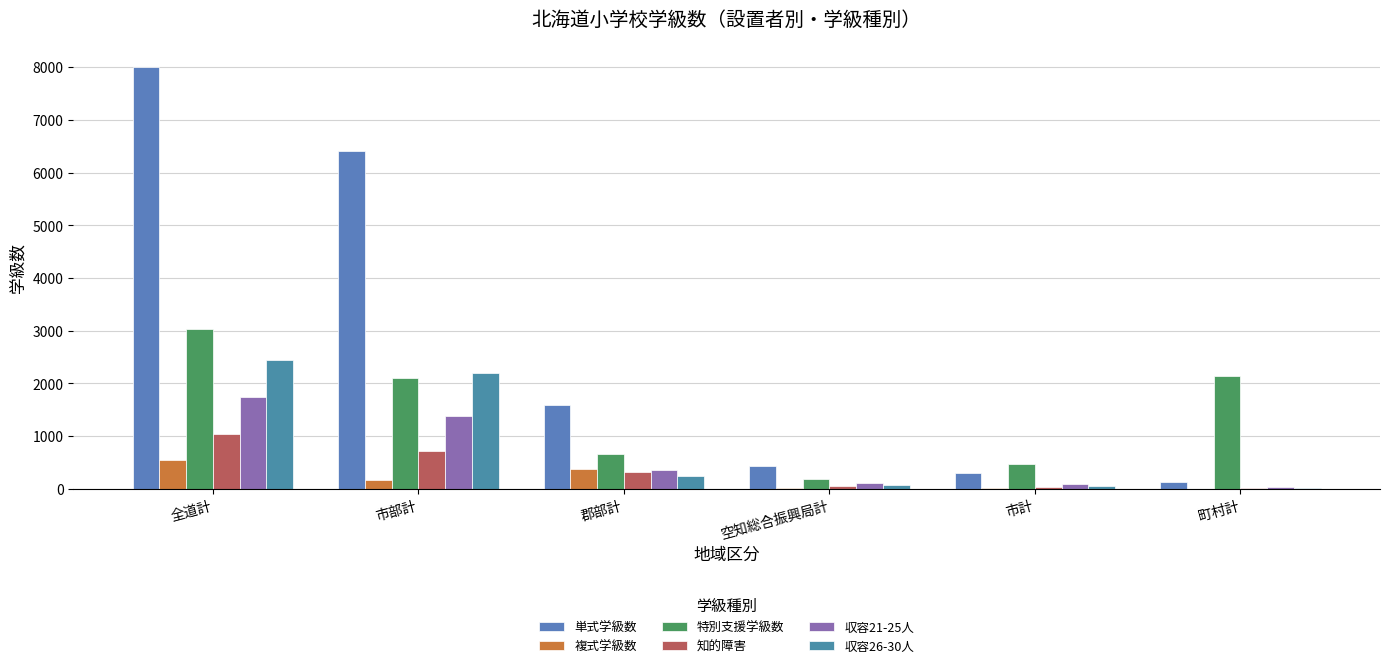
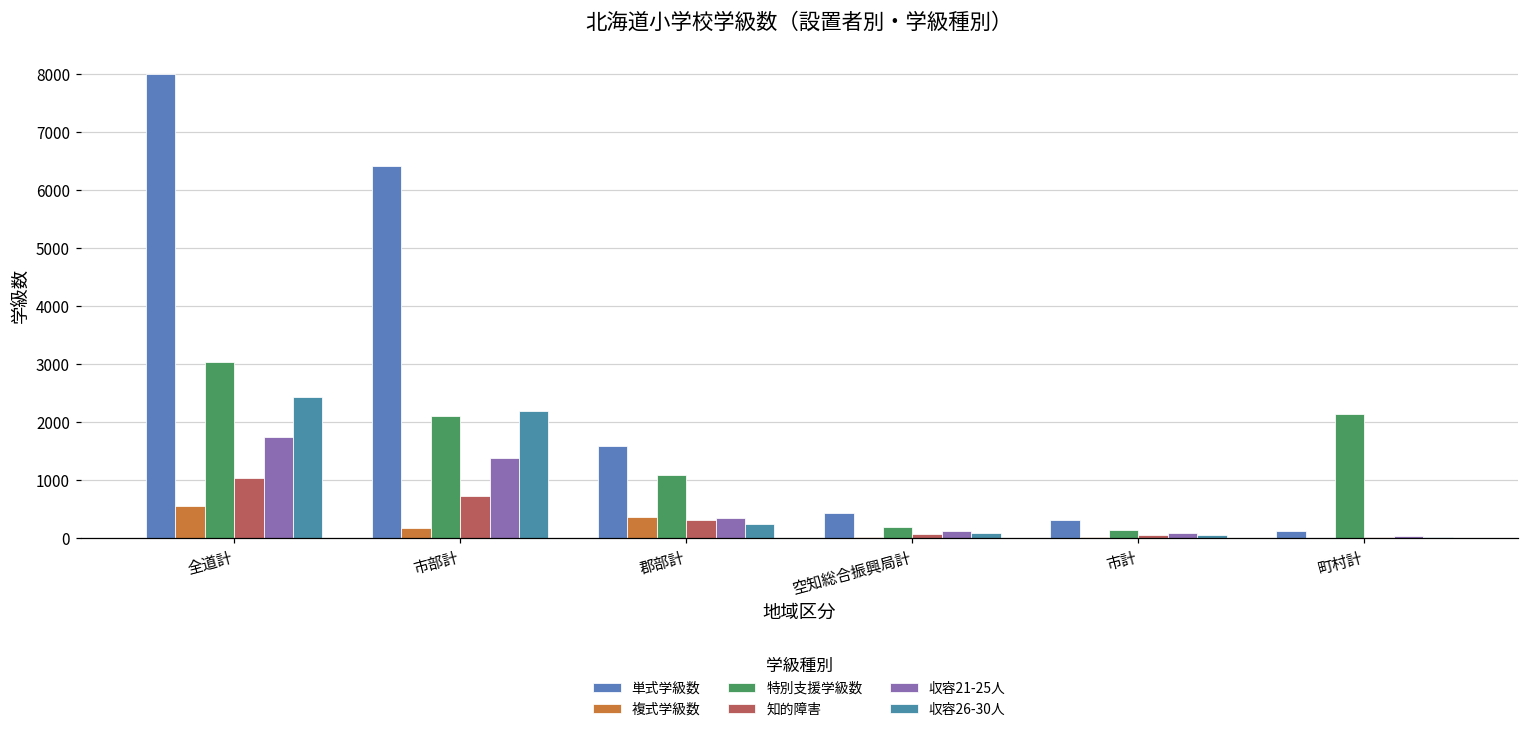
  {
    "特別支援学級数": {
      "全道計": 3000,
      "市部計": 2100,
-     "郡部計": 700,
+     "郡部計": 1100,
      "空知総合振興局計": 200,
-     "市計": 500,
+     "市計": 100,
      "町村計": 2100
    }
  }
